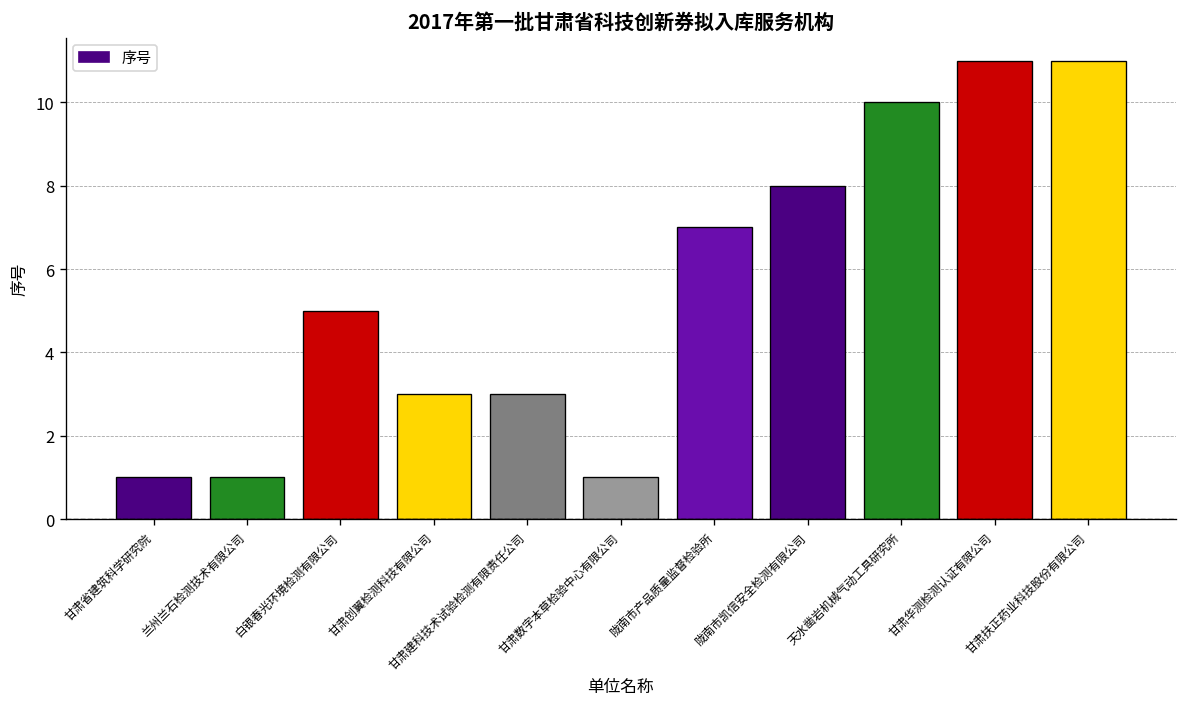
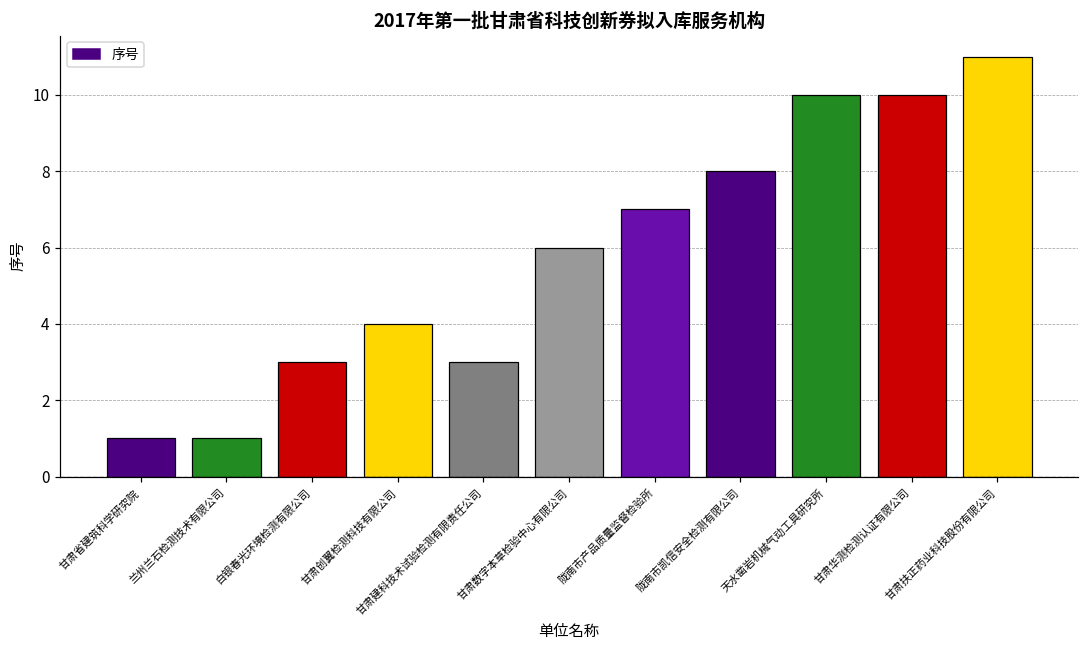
  {
    "甘肃省建筑科学研究院": 1,
    "兰州兰石检测技术有限公司": 1,
-   "白银春光环境检测有限公司": 5,
-   "甘肃创翼检测科技有限公司": 3,
+   "白银春光环境检测有限公司": 3,
+   "甘肃创翼检测科技有限公司": 4,
    "甘肃建科技术试验检测有限责任公司": 3,
-   "甘肃数字本草检验中心有限公司": 1,
+   "甘肃数字本草检验中心有限公司": 6,
    "陇南市产品质量监督检验所": 7,
    "陇南市凯信安全检测有限公司": 8,
    "天水凿岩机械气动工具研究所": 10,
-   "甘肃华测检测认证有限公司": 11,
+   "甘肃华测检测认证有限公司": 10,
    "甘肃扶正药业科技股份有限公司": 11
  }
